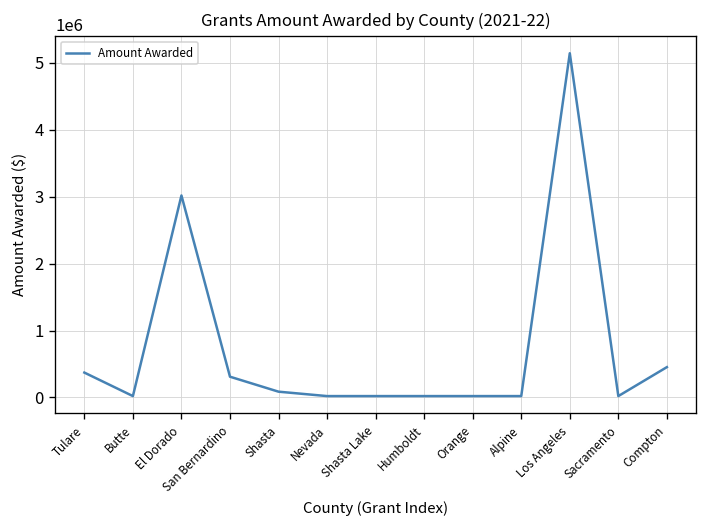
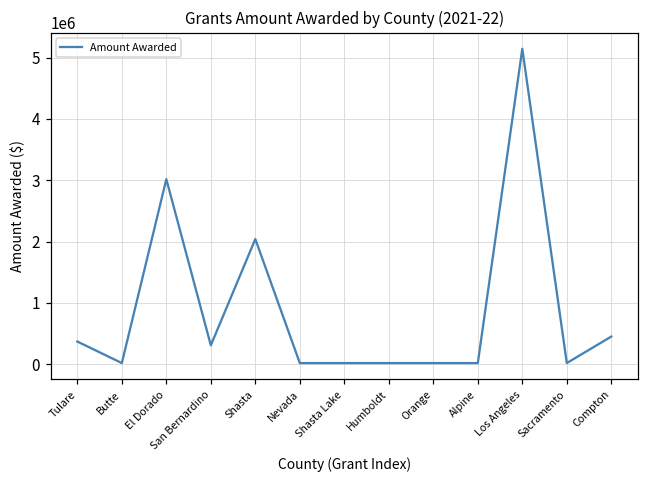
  {
    "Tulare": 400000,
    "Butte": 0,
    "El Dorado": 3000000,
    "San Bernardino": 300000,
-   "Shasta": 100000,
+   "Shasta": 2000000,
    "Nevada": 0,
    "Shasta Lake": 0,
    "Humboldt": 0,
    "Orange": 0,
    "Alpine": 0,
    "Los Angeles": 5100000,
    "Sacramento": 0,
    "Compton": 500000
  }
